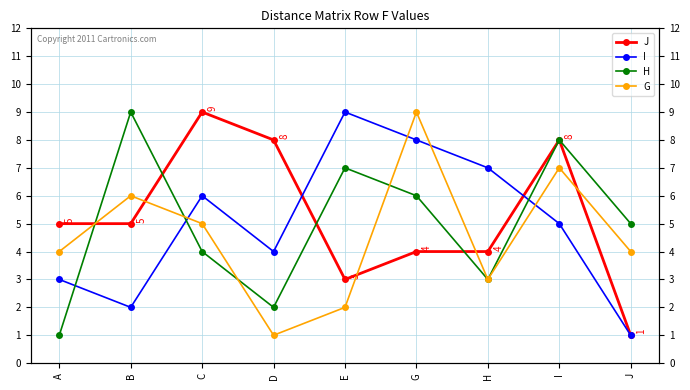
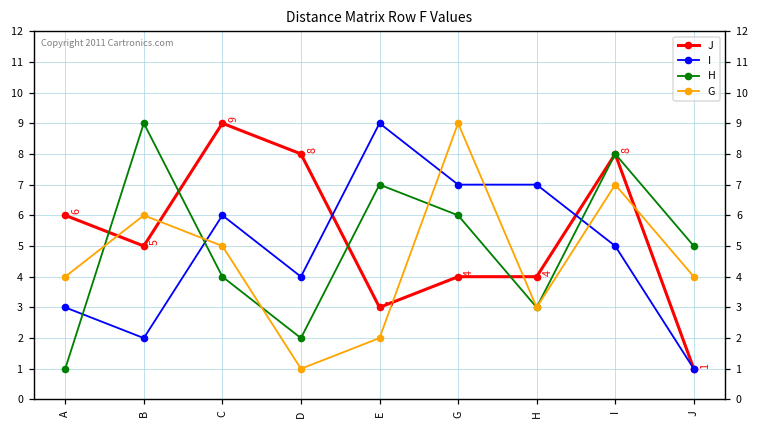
  {
    "J": {
-     "A": 5,
+     "A": 6,
      "B": 5,
      "C": 9,
      "D": 8,
      "E": 3,
      "G": 4,
      "H": 4
    },
    "I": {
      "A": 3,
      "B": 2,
      "C": 6,
      "D": 4,
      "E": 9,
-     "G": 8,
+     "G": 7,
      "H": 7
    },
    "H": {
      "A": 1,
      "B": 9,
      "C": 4,
      "D": 2,
      "E": 7,
      "G": 6,
      "J": 5
    },
    "G": {
      "A": 4,
      "B": 6,
      "C": 5,
      "D": 1,
      "E": 2,
      "G": 9,
      "J": 4
    }
  }
